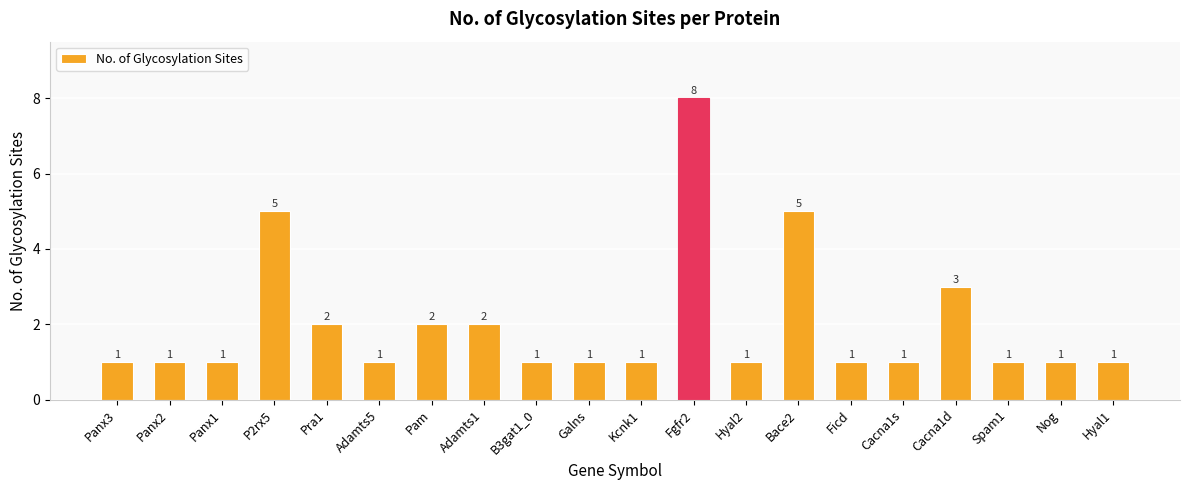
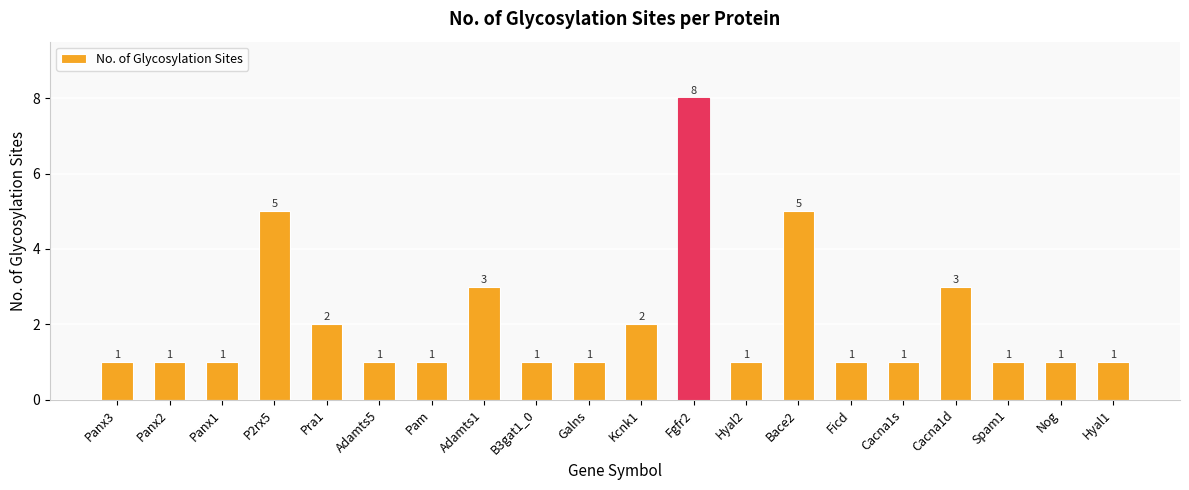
  {
    "Panx3": 1,
    "Panx2": 1,
    "Panx1": 1,
    "P2rx5": 5,
    "Pra1": 2,
    "Adamts5": 1,
-   "Pam": 2,
-   "Adamts1": 2,
+   "Pam": 1,
+   "Adamts1": 3,
    "B3gat1_0": 1,
    "Galns": 1,
-   "Kcnk1": 1,
+   "Kcnk1": 2,
    "Fgfr2": 8,
    "Hyal2": 1,
    "Bace2": 5,
    "Ficd": 1,
    "Cacna1s": 1,
    "Cacna1d": 3,
    "Spam1": 1,
    "Nog": 1,
    "Hyal1": 1
  }
